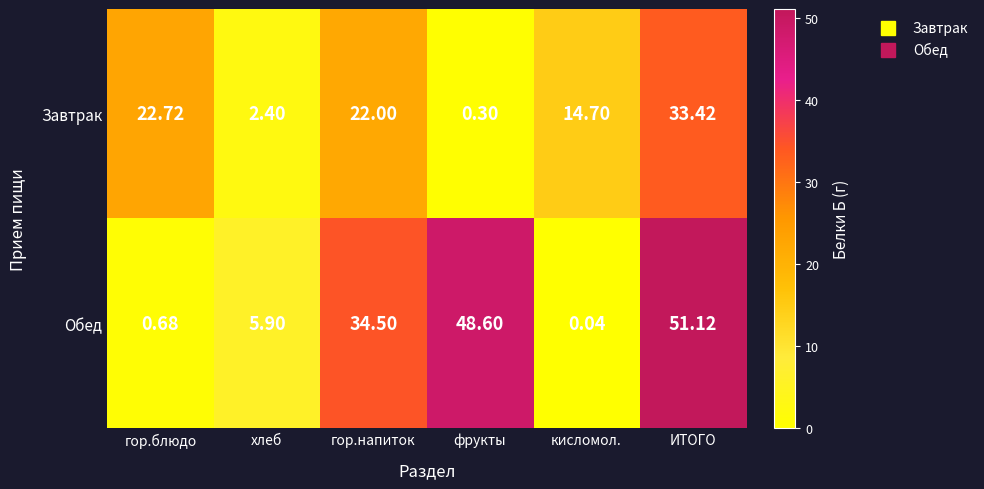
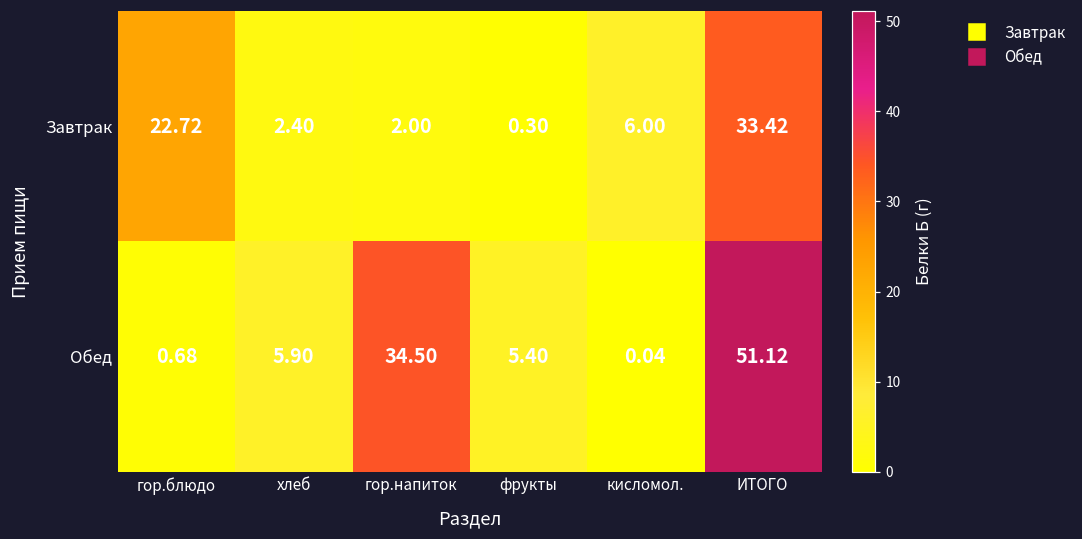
  {
    "Завтрак": {
      "гор.блюдо": 22.72,
      "хлеб": 2.40,
-     "гор.напиток": 22.00,
+     "гор.напиток": 2.00,
      "фрукты": 0.30,
-     "кисломол.": 14.70,
+     "кисломол.": 6.00,
      "ИТОГО": 33.42
    },
    "Обед": {
      "гор.блюдо": 0.68,
      "хлеб": 5.90,
      "гор.напиток": 34.50,
-     "фрукты": 48.60,
+     "фрукты": 5.40,
      "кисломол.": 0.04,
      "ИТОГО": 51.12
    }
  }
